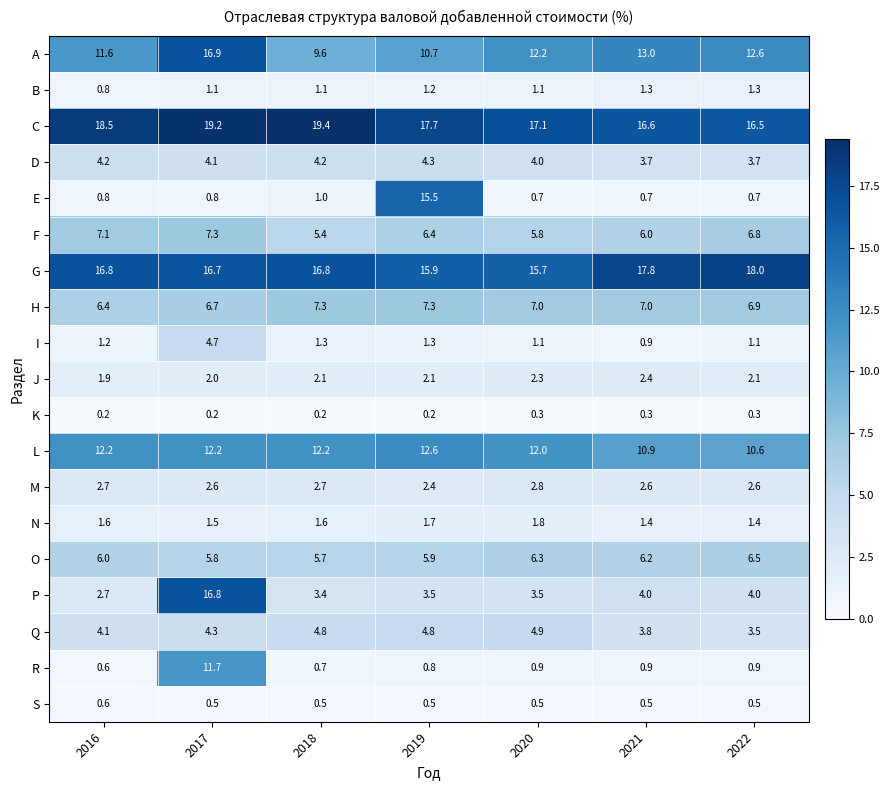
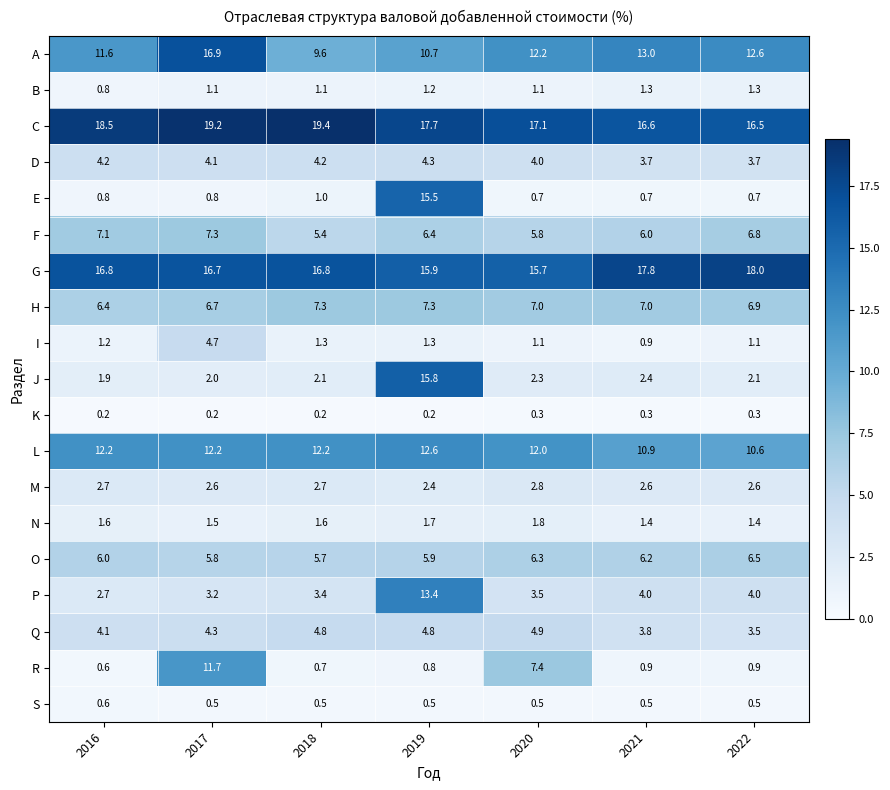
  {
    "A": {
      "2016": 11.6,
      "2017": 16.9,
      "2018": 9.6,
      "2019": 10.7,
      "2020": 12.2,
      "2021": 13.0,
      "2022": 12.6
    },
    "B": {
      "2016": 0.8,
      "2017": 1.1,
      "2018": 1.1,
      "2019": 1.2,
      "2020": 1.1,
      "2021": 1.3,
      "2022": 1.3
    },
    "C": {
      "2016": 18.5,
      "2017": 19.2,
      "2018": 19.4,
      "2019": 17.7,
      "2020": 17.1,
      "2021": 16.6,
      "2022": 16.5
    },
    "D": {
      "2016": 4.2,
      "2017": 4.1,
      "2018": 4.2,
      "2019": 4.3,
      "2020": 4.0,
      "2021": 3.7,
      "2022": 3.7
    },
    "E": {
      "2016": 0.8,
      "2017": 0.8,
      "2018": 1.0,
      "2019": 15.5,
      "2020": 0.7,
      "2021": 0.7,
      "2022": 0.7
    },
    "F": {
      "2016": 7.1,
      "2017": 7.3,
      "2018": 5.4,
      "2019": 6.4,
      "2020": 5.8,
      "2021": 6.0,
      "2022": 6.8
    },
    "G": {
      "2016": 16.8,
      "2017": 16.7,
      "2018": 16.8,
      "2019": 15.9,
      "2020": 15.7,
      "2021": 17.8,
      "2022": 18.0
    },
    "H": {
      "2016": 6.4,
      "2017": 6.7,
      "2018": 7.3,
      "2019": 7.3,
      "2020": 7.0,
      "2021": 7.0,
      "2022": 6.9
    },
    "I": {
      "2016": 1.2,
      "2017": 4.7,
      "2018": 1.3,
      "2019": 1.3,
      "2020": 1.1,
      "2021": 0.9,
      "2022": 1.1
    },
    "J": {
      "2016": 1.9,
      "2017": 2.0,
      "2018": 2.1,
-     "2019": 2.1,
+     "2019": 15.8,
      "2020": 2.3,
      "2021": 2.4,
      "2022": 2.1
    },
    "K": {
      "2016": 0.2,
      "2017": 0.2,
      "2018": 0.2,
      "2019": 0.2,
      "2020": 0.3,
      "2021": 0.3,
      "2022": 0.3
    },
    "L": {
      "2016": 12.2,
      "2017": 12.2,
      "2018": 12.2,
      "2019": 12.6,
      "2020": 12.0,
      "2021": 10.9,
      "2022": 10.6
    },
    "M": {
      "2016": 2.7,
      "2017": 2.6,
      "2018": 2.7,
      "2019": 2.4,
      "2020": 2.8,
      "2021": 2.6,
      "2022": 2.6
    },
    "N": {
      "2016": 1.6,
      "2017": 1.5,
      "2018": 1.6,
      "2019": 1.7,
      "2020": 1.8,
      "2021": 1.4,
      "2022": 1.4
    },
    "O": {
      "2016": 6.0,
      "2017": 5.8,
      "2018": 5.7,
      "2019": 5.9,
      "2020": 6.3,
      "2021": 6.2,
      "2022": 6.5
    },
    "P": {
      "2016": 2.7,
-     "2017": 16.8,
+     "2017": 3.2,
      "2018": 3.4,
-     "2019": 3.5,
+     "2019": 13.4,
      "2020": 3.5,
      "2021": 4.0,
      "2022": 4.0
    },
    "Q": {
      "2016": 4.1,
      "2017": 4.3,
      "2018": 4.8,
      "2019": 4.8,
      "2020": 4.9,
      "2021": 3.8,
      "2022": 3.5
    },
    "R": {
      "2016": 0.6,
      "2017": 11.7,
      "2018": 0.7,
      "2019": 0.8,
-     "2020": 0.9,
+     "2020": 7.4,
      "2021": 0.9,
      "2022": 0.9
    },
    "S": {
      "2016": 0.6,
      "2017": 0.5,
      "2018": 0.5,
      "2019": 0.5,
      "2020": 0.5,
      "2021": 0.5,
      "2022": 0.5
    }
  }
